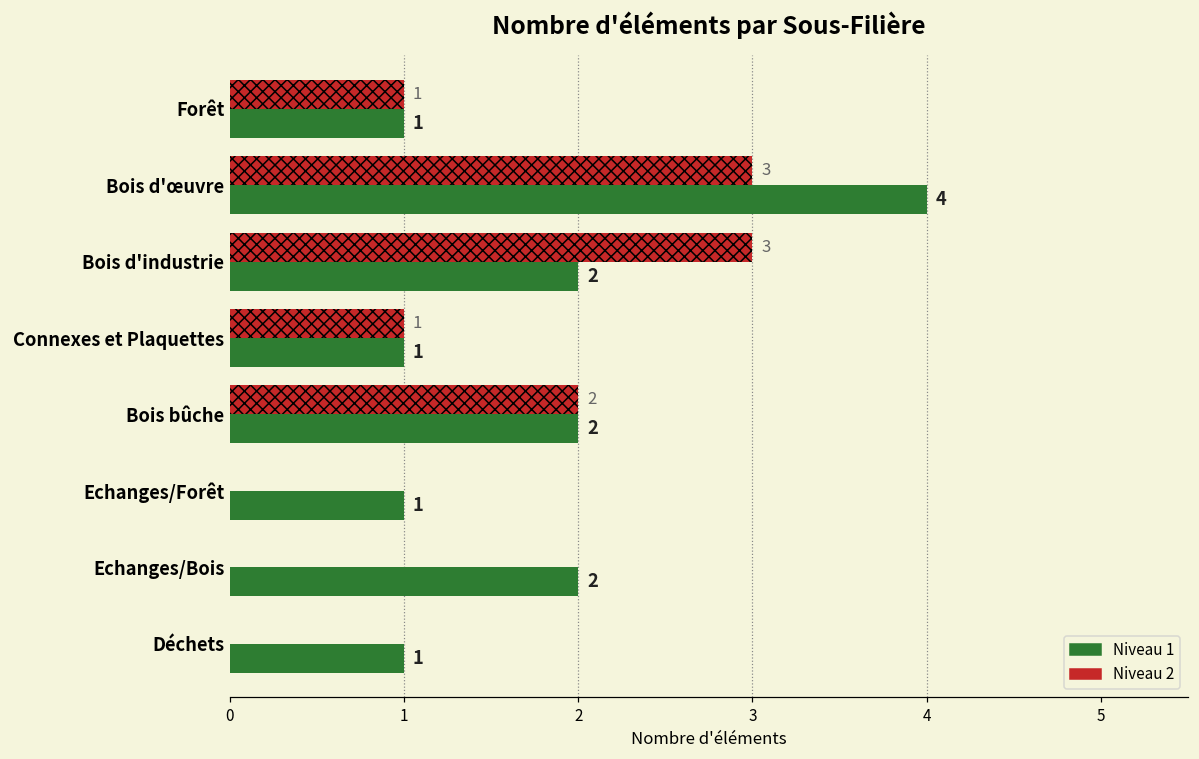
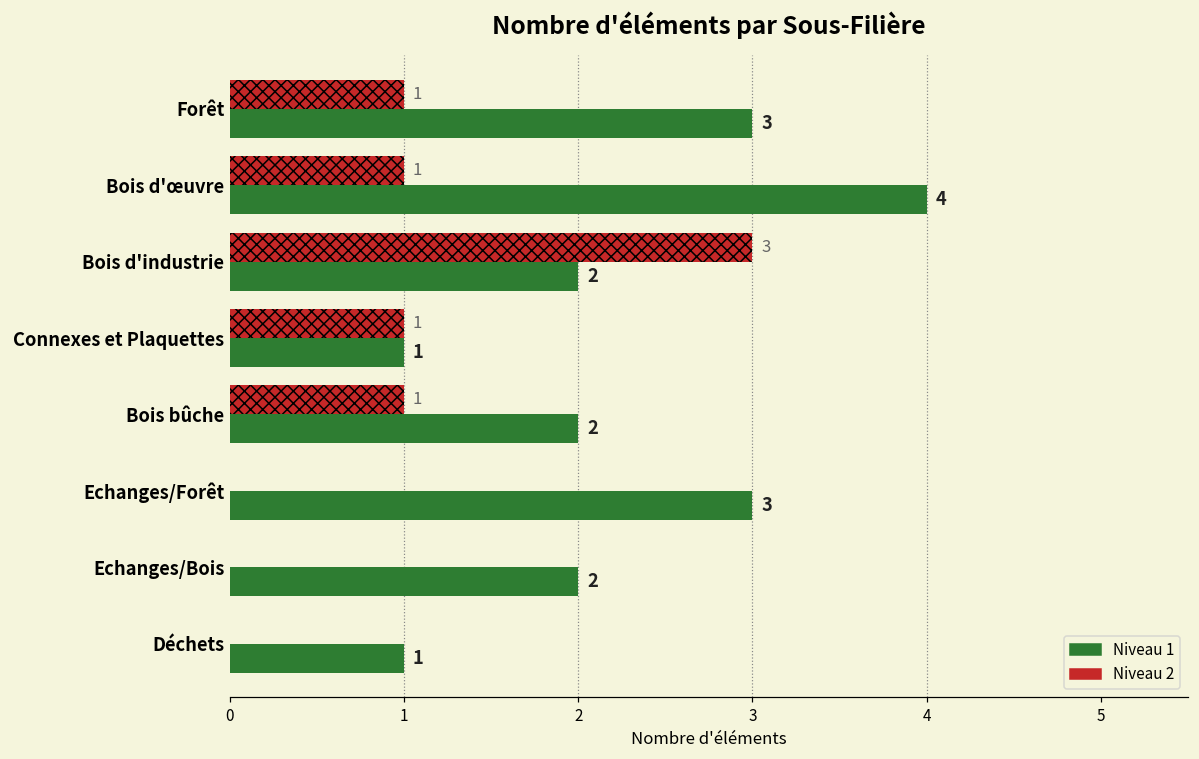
  {
    "Niveau 1": {
-     "Forêt": 1,
+     "Forêt": 3,
      "Bois d'œuvre": 4,
      "Bois d'industrie": 2,
      "Connexes et Plaquettes": 1,
      "Bois bûche": 2,
-     "Echanges/Forêt": 1,
+     "Echanges/Forêt": 3,
      "Echanges/Bois": 2,
      "Déchets": 1
    },
    "Niveau 2": {
      "Forêt": 1,
-     "Bois d'œuvre": 3,
+     "Bois d'œuvre": 1,
      "Bois d'industrie": 3,
      "Connexes et Plaquettes": 1,
-     "Bois bûche": 2
+     "Bois bûche": 1
    }
  }
